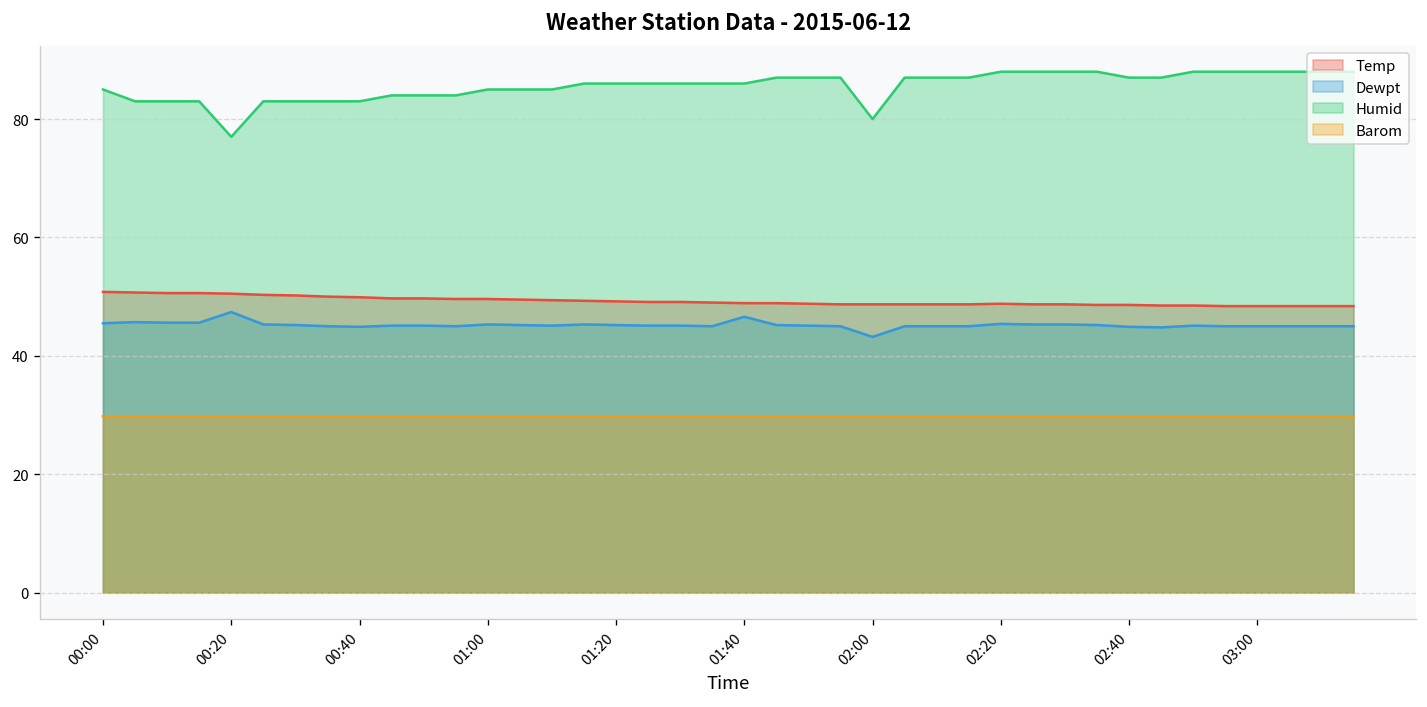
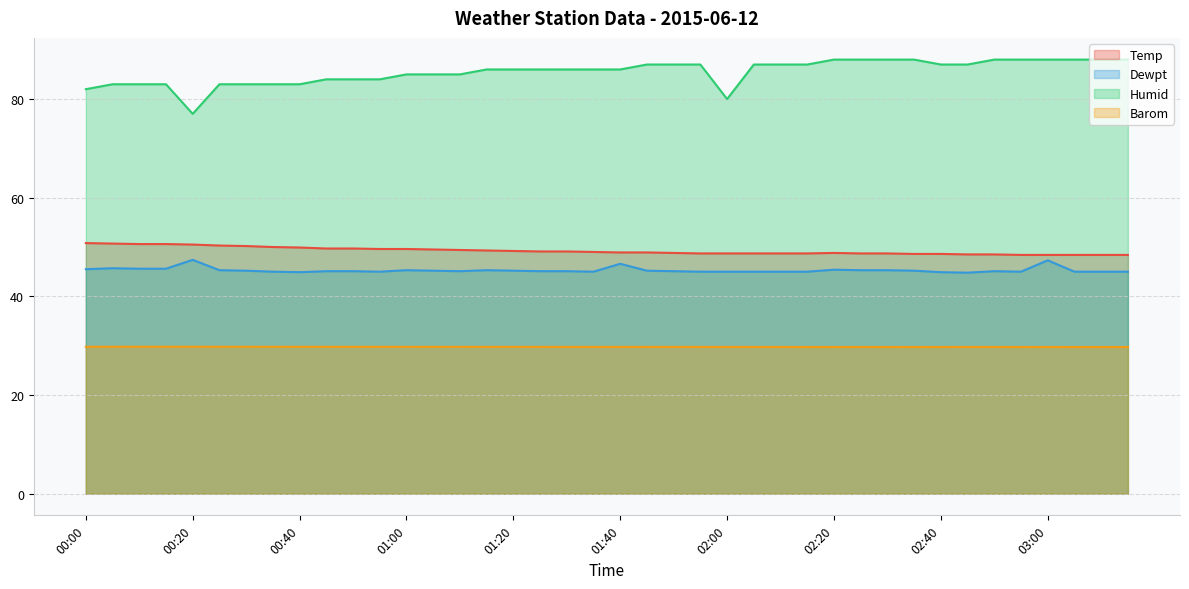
  {
    "Dewpt": {
      "00:00": 46,
      "00:20": 47,
      "00:40": 45,
      "01:00": 45,
      "01:20": 45,
      "01:40": 47,
-     "02:00": 43,
+     "02:00": 45,
      "02:20": 45,
      "02:40": 45,
-     "03:00": 45
+     "03:00": 47
    },
    "Humid": {
-     "00:00": 85,
+     "00:00": 82,
      "00:20": 77,
      "00:40": 83,
      "01:00": 85,
      "01:20": 86,
      "01:40": 86,
      "02:00": 80,
      "02:20": 88,
      "02:40": 87,
      "03:00": 88
    }
  }
